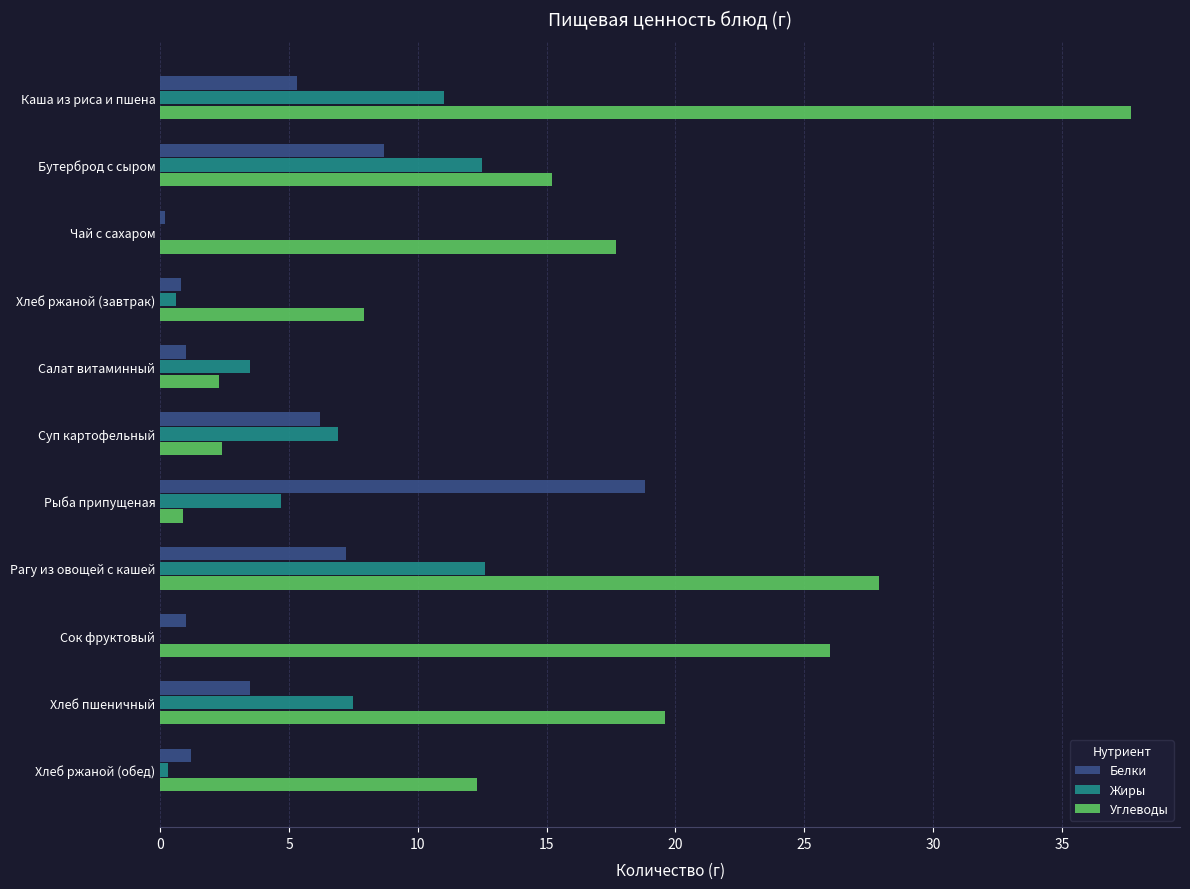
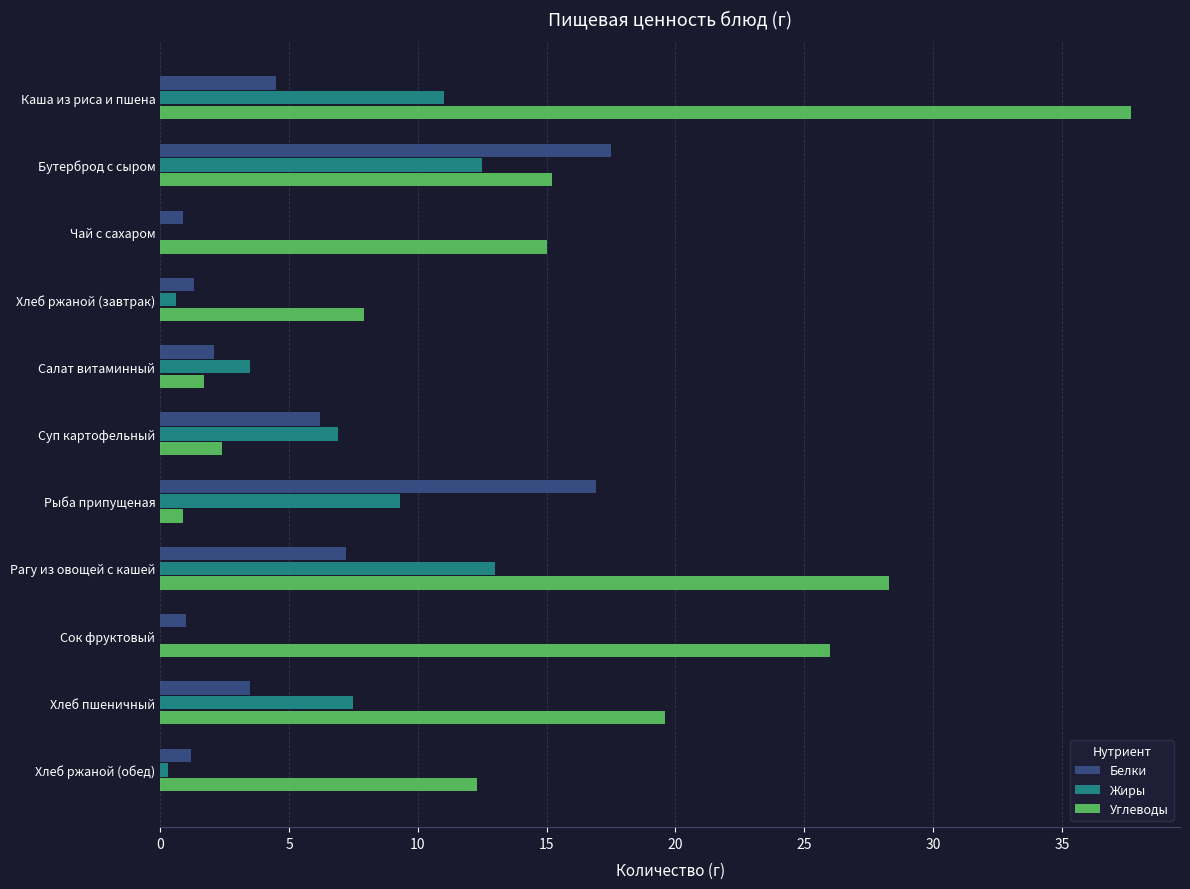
  {
    "Белки": {
-     "Каша из риса и пшена": 5.3,
-     "Бутерброд с сыром": 8.7,
-     "Чай с сахаром": 0.2,
-     "Хлеб ржаной (завтрак)": 0.8,
-     "Салат витаминный": 1.0,
+     "Каша из риса и пшена": 4.5,
+     "Бутерброд с сыром": 17.5,
+     "Чай с сахаром": 0.9,
+     "Хлеб ржаной (завтрак)": 1.3,
+     "Салат витаминный": 2.1,
      "Суп картофельный": 6.2,
-     "Рыба припущеная": 18.8,
+     "Рыба припущеная": 16.9,
      "Рагу из овощей с кашей": 7.2,
      "Сок фруктовый": 1.0,
      "Хлеб пшеничный": 3.5,
      "Хлеб ржаной (обед)": 1.2
    },
    "Жиры": {
      "Каша из риса и пшена": 11.0,
      "Бутерброд с сыром": 12.5,
      "Чай с сахаром": 0.0,
      "Хлеб ржаной (завтрак)": 0.6,
      "Салат витаминный": 3.5,
      "Суп картофельный": 6.9,
-     "Рыба припущеная": 4.7,
-     "Рагу из овощей с кашей": 12.6,
+     "Рыба припущеная": 9.3,
+     "Рагу из овощей с кашей": 13.0,
      "Сок фруктовый": 0.0,
      "Хлеб пшеничный": 7.5,
      "Хлеб ржаной (обед)": 0.3
    },
    "Углеводы": {
      "Каша из риса и пшена": 37.7,
      "Бутерброд с сыром": 15.2,
-     "Чай с сахаром": 17.7,
+     "Чай с сахаром": 15.0,
      "Хлеб ржаной (завтрак)": 7.9,
-     "Салат витаминный": 2.3,
+     "Салат витаминный": 1.7,
      "Суп картофельный": 2.4,
      "Рыба припущеная": 0.9,
-     "Рагу из овощей с кашей": 27.9,
+     "Рагу из овощей с кашей": 28.3,
      "Сок фруктовый": 26.0,
      "Хлеб пшеничный": 19.6,
      "Хлеб ржаной (обед)": 12.3
    }
  }
